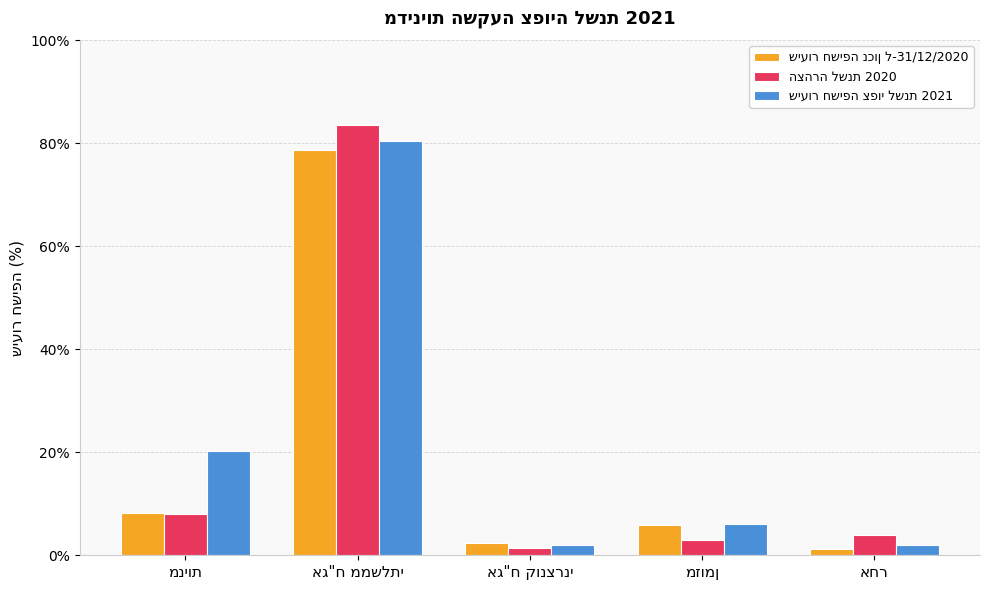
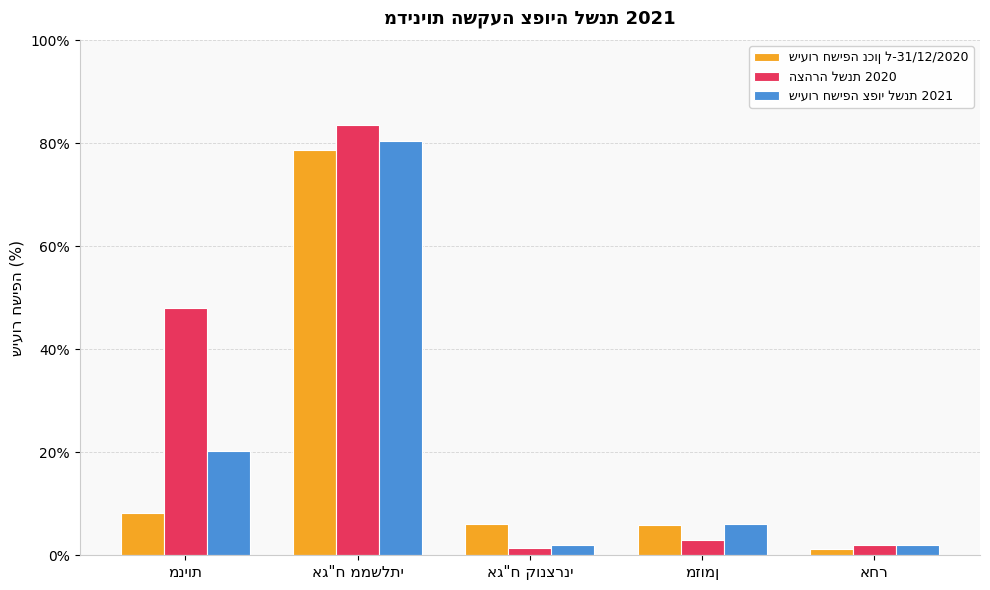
  {
    "שיעור חשיפה נכון ל-31/12/2020": {
      "מניות": "8%",
      "אג\"ח ממשלתי": "79%",
-     "אג\"ח קונצרני": "2%",
+     "אג\"ח קונצרני": "6%",
      "מזומן": "6%",
      "אחר": "1%"
    },
    "הצהרה לשנת 2020": {
-     "מניות": "8%",
+     "מניות": "48%",
      "אג\"ח ממשלתי": "84%",
      "אג\"ח קונצרני": "2%",
      "מזומן": "3%",
-     "אחר": "4%"
+     "אחר": "2%"
    },
    "שיעור חשיפה צפוי לשנת 2021": {
      "מניות": "20%",
      "אג\"ח ממשלתי": "81%",
      "אג\"ח קונצרני": "2%",
      "מזומן": "6%",
      "אחר": "2%"
    }
  }
